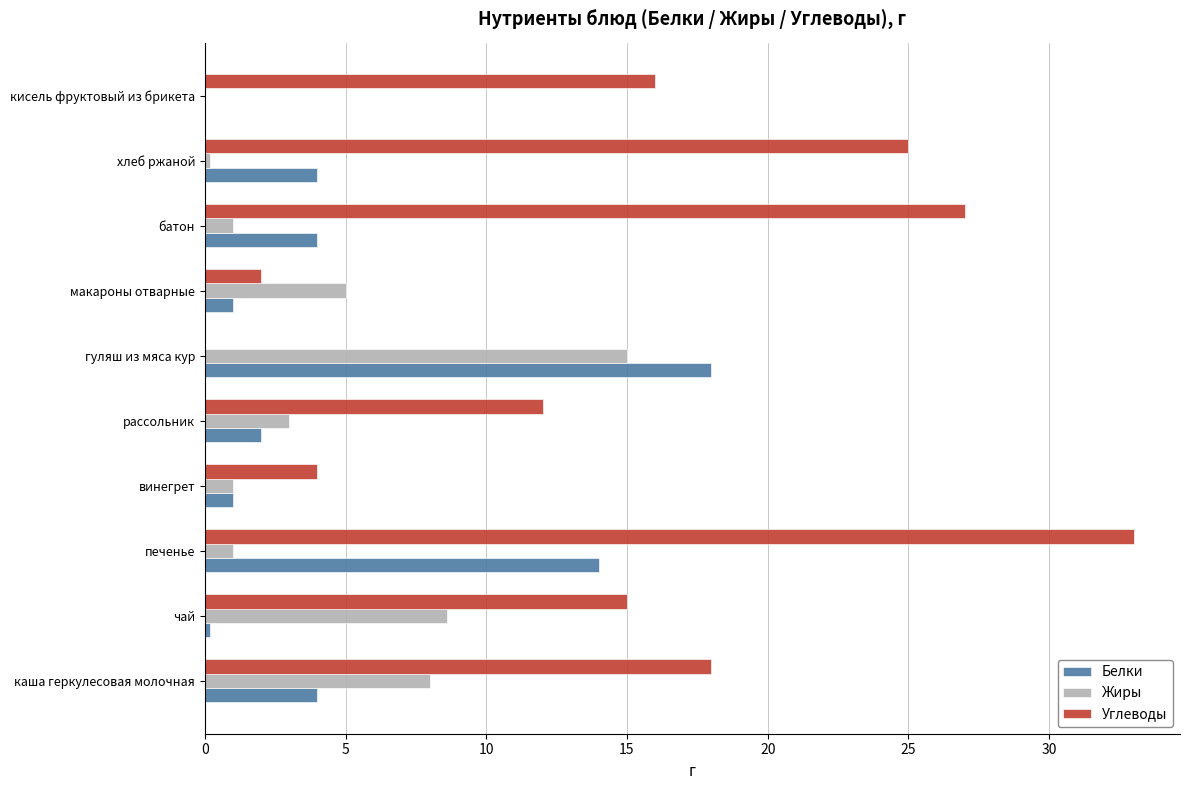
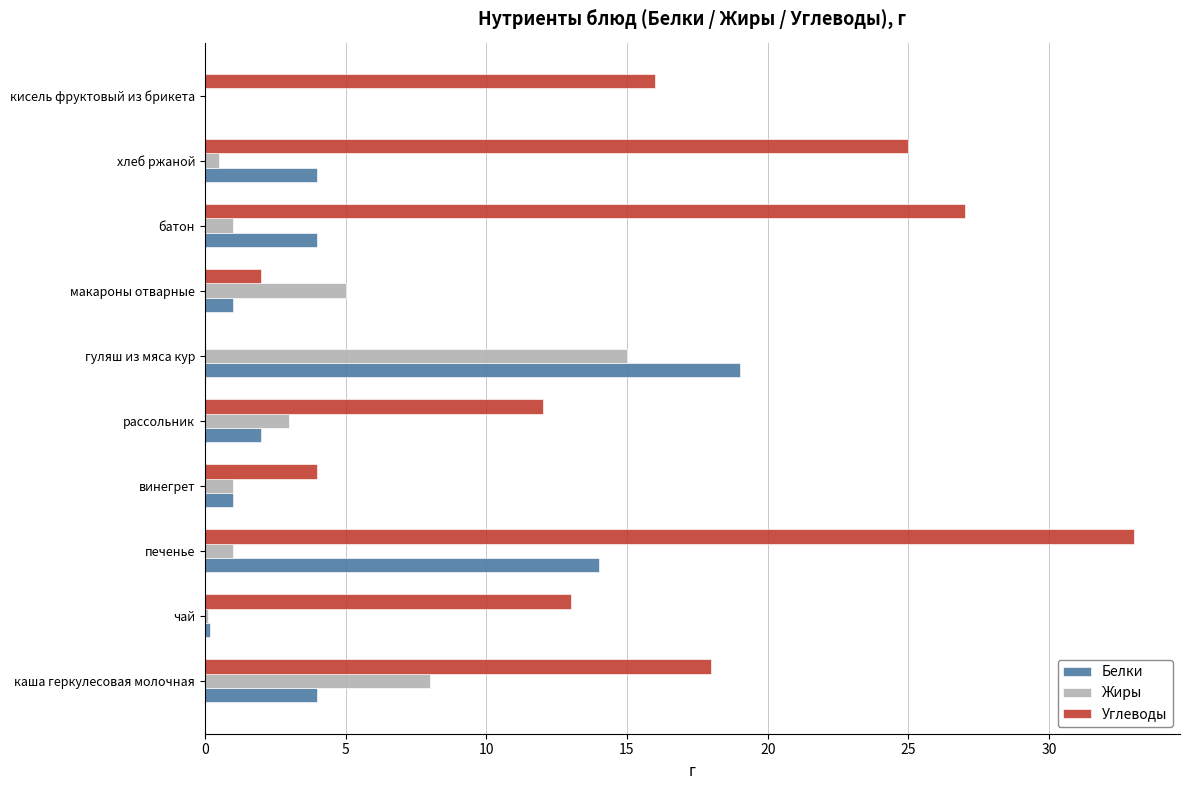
  {
    "Белки": {
      "кисель фруктовый из брикета": 0,
      "хлеб ржаной": 4,
      "батон": 4,
      "макароны отварные": 1,
-     "гуляш из мяса кур": 18,
+     "гуляш из мяса кур": 19,
      "рассольник": 2,
      "винегрет": 1,
      "печенье": 14,
      "чай": 0.2,
      "каша геркулесовая молочная": 4
    },
    "Жиры": {
      "кисель фруктовый из брикета": 0.0,
-     "хлеб ржаной": 0.2,
+     "хлеб ржаной": 0.5,
      "батон": 1.0,
      "макароны отварные": 5.0,
      "гуляш из мяса кур": 15.0,
      "рассольник": 3.0,
      "винегрет": 1.0,
      "печенье": 1.0,
-     "чай": 8.6,
+     "чай": 0.1,
      "каша геркулесовая молочная": 8.0
    },
    "Углеводы": {
      "кисель фруктовый из брикета": 16,
      "хлеб ржаной": 25,
      "батон": 27,
      "макароны отварные": 2,
      "гуляш из мяса кур": 0,
      "рассольник": 12,
      "винегрет": 4,
      "печенье": 33,
-     "чай": 15,
+     "чай": 13,
      "каша геркулесовая молочная": 18
    }
  }
